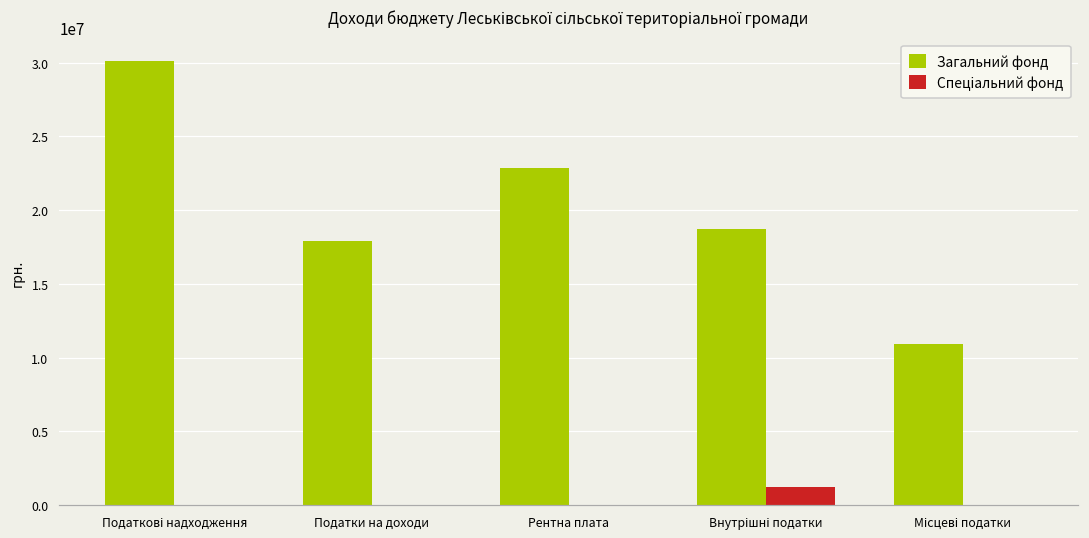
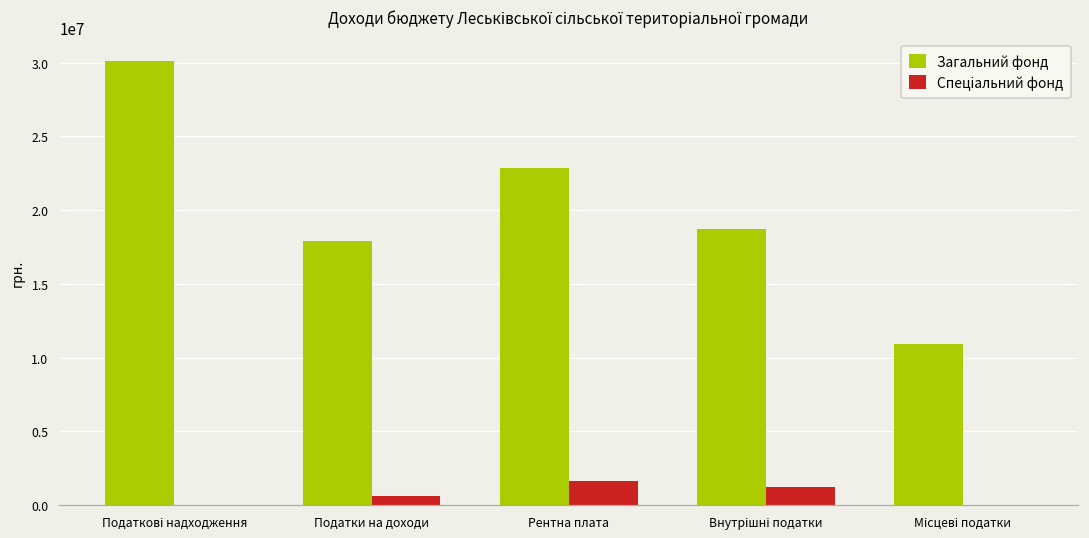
  {
    "Загальний фонд": {
      "Податкові надходження": 30100000,
      "Податки на доходи": 17900000,
      "Рентна плата": 22900000,
      "Внутрішні податки": 18700000,
      "Місцеві податки": 10900000
    },
    "Спеціальний фонд": {
-     "Податки на доходи": 0,
-     "Рентна плата": 0,
+     "Податки на доходи": 600000,
+     "Рентна плата": 1700000,
      "Внутрішні податки": 1300000,
      "Місцеві податки": 0
    }
  }
